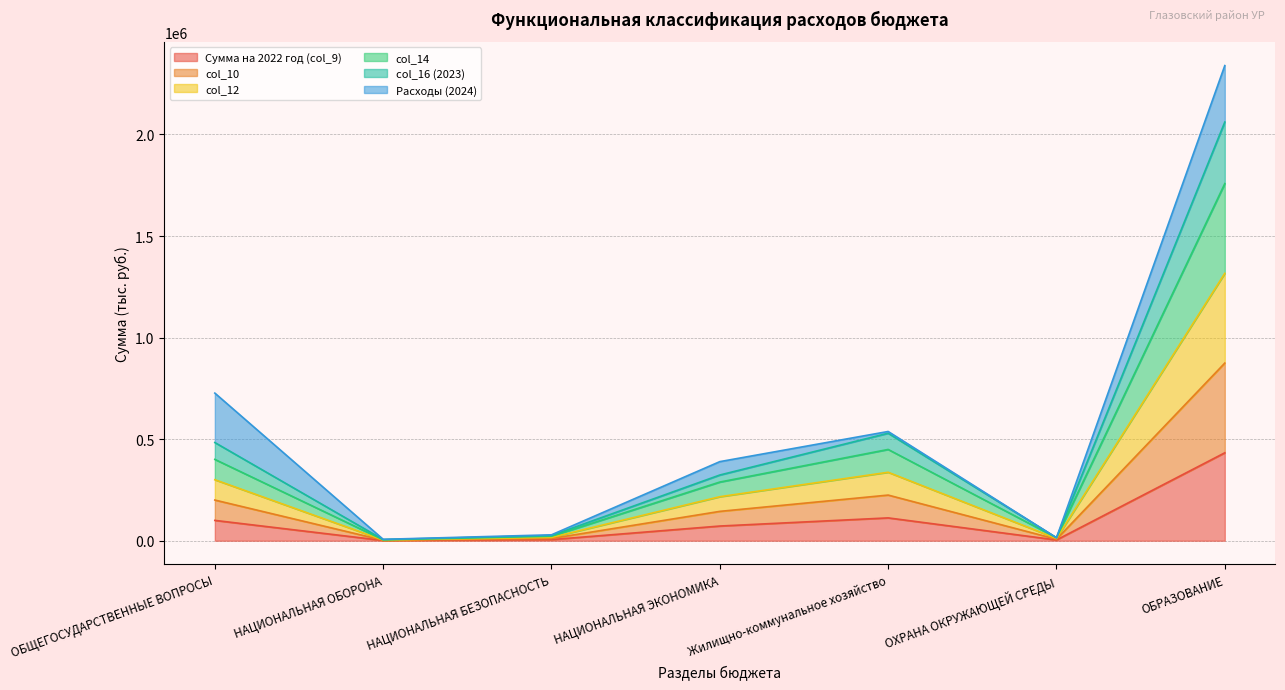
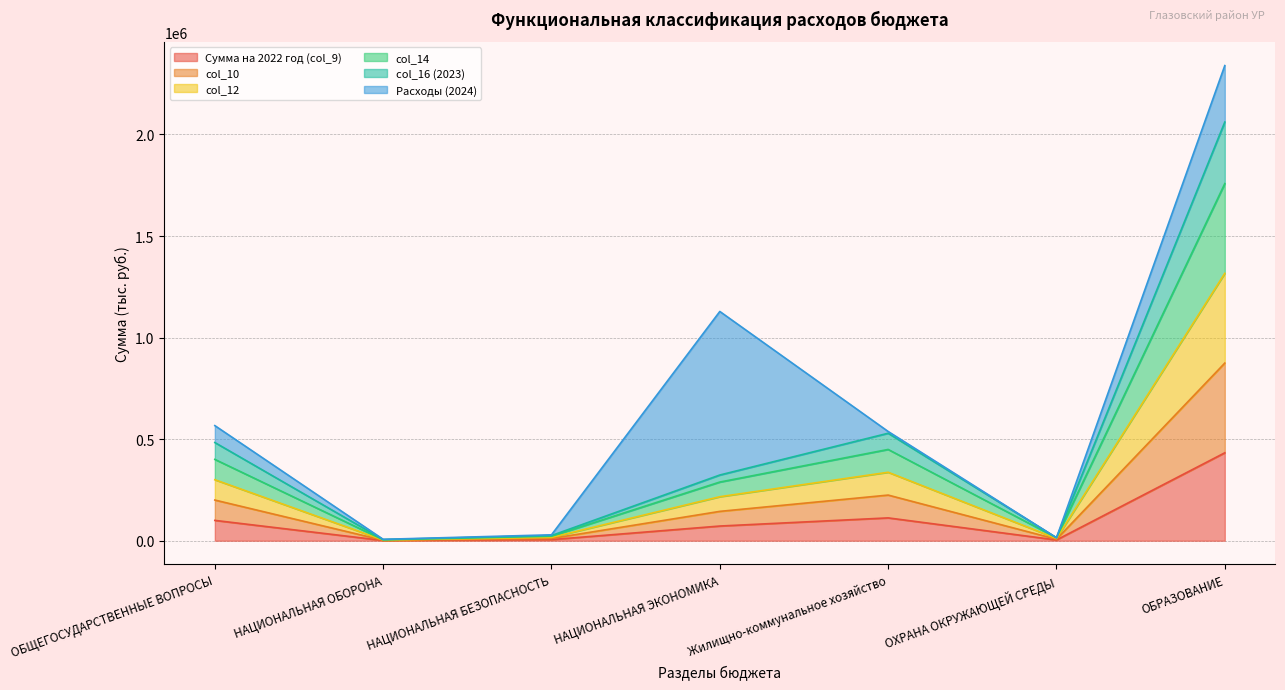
  {
    "col_12": {
      "ОБЩЕГОСУДАРСТВЕННЫЕ ВОПРОСЫ": 100000,
      "НАЦИОНАЛЬНАЯ ЭКОНОМИКА": 70000,
      "Жилищно-коммунальное хозяйство": 110000,
      "ОБРАЗОВАНИЕ": 440000
    },
    "Расходы (2024)": {
-     "ОБЩЕГОСУДАРСТВЕННЫЕ ВОПРОСЫ": 240000,
-     "НАЦИОНАЛЬНАЯ ЭКОНОМИКА": 70000,
+     "ОБЩЕГОСУДАРСТВЕННЫЕ ВОПРОСЫ": 80000,
+     "НАЦИОНАЛЬНАЯ ЭКОНОМИКА": 810000,
      "ОБРАЗОВАНИЕ": 280000
    }
  }
